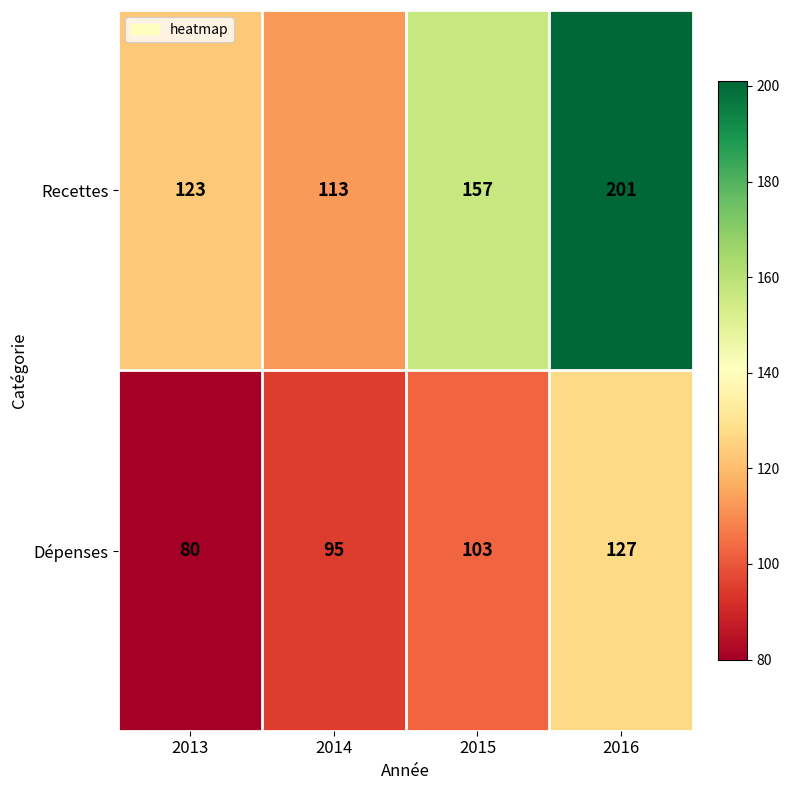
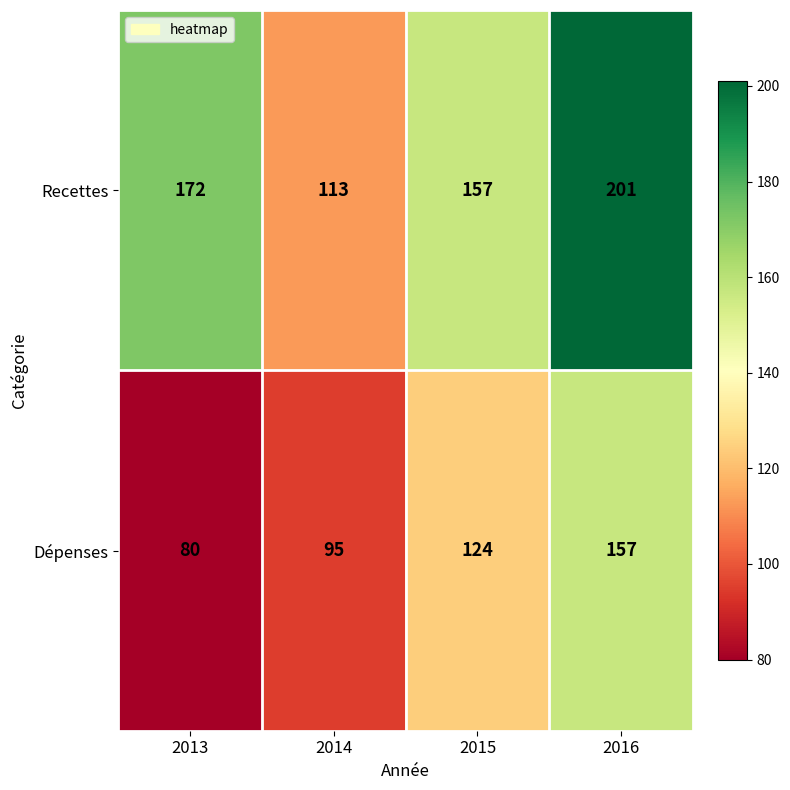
  {
    "Recettes": {
-     "2013": 123,
+     "2013": 172,
      "2014": 113,
      "2015": 157,
      "2016": 201
    },
    "Dépenses": {
      "2013": 80,
      "2014": 95,
-     "2015": 103,
-     "2016": 127
+     "2015": 124,
+     "2016": 157
    }
  }
